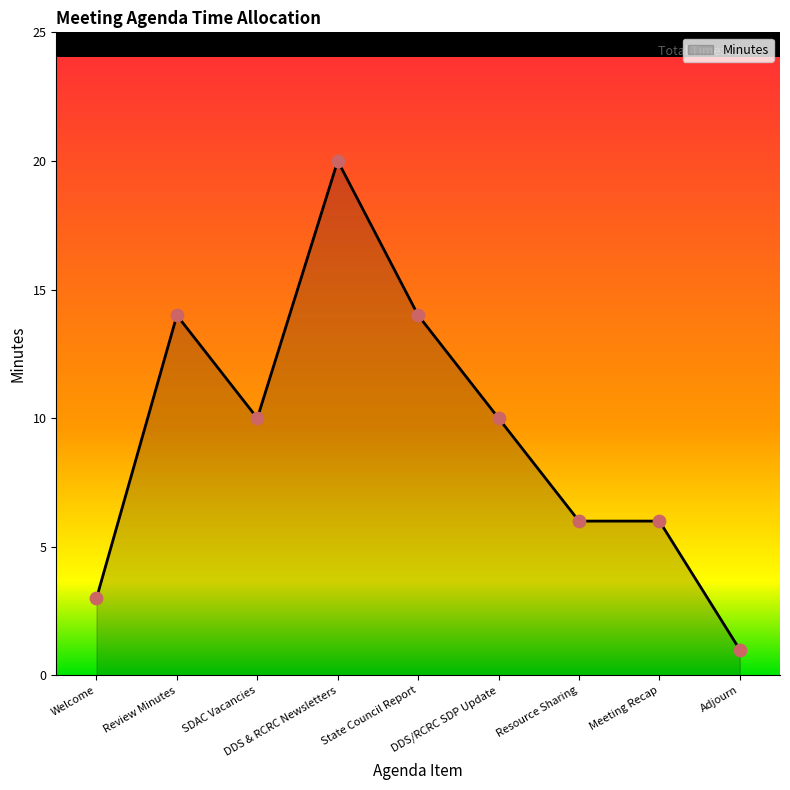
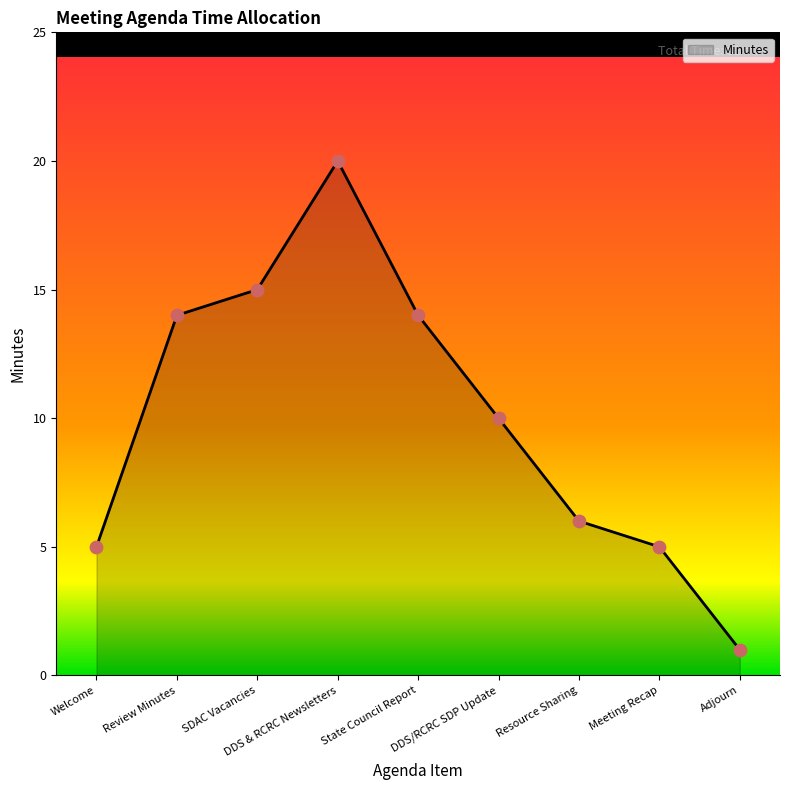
  {
-   "Welcome": 3,
+   "Welcome": 5,
    "Review Minutes": 14,
-   "SDAC Vacancies": 10,
+   "SDAC Vacancies": 15,
    "DDS & RCRC Newsletters": 20,
    "State Council Report": 14,
    "DDS/RCRC SDP Update": 10,
    "Resource Sharing": 6,
-   "Meeting Recap": 6,
+   "Meeting Recap": 5,
    "Adjourn": 1
  }
